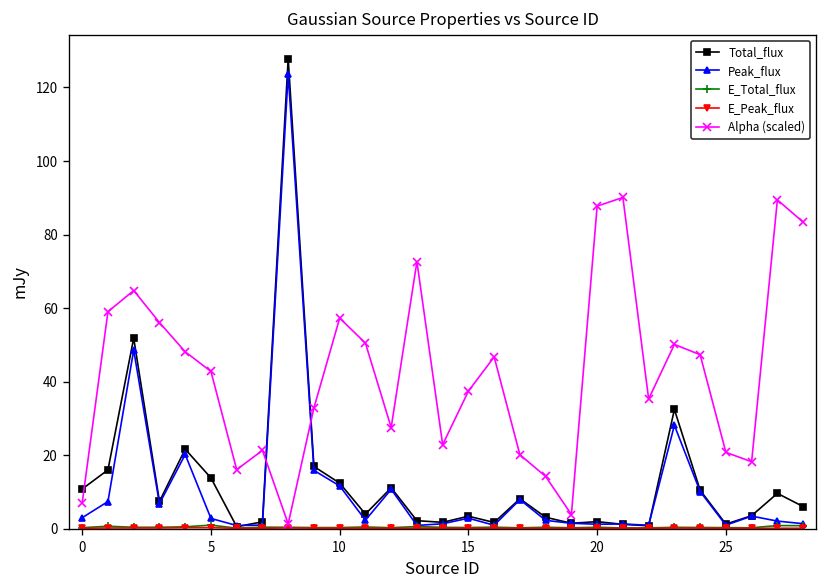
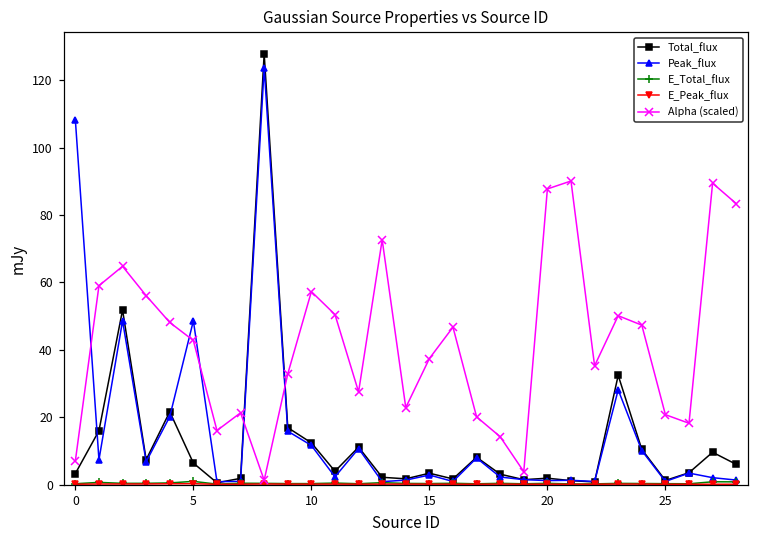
  {
    "Total_flux": {
-     "0": 11,
-     "5": 14
+     "0": 3,
+     "5": 6
    },
    "Peak_flux": {
-     "0": 3,
-     "5": 3
+     "0": 108,
+     "5": 49
    },
    "Alpha (scaled)": {
      "0": 7,
      "5": 43,
      "10": 57,
      "15": 37,
      "20": 88,
      "25": 21
    }
  }
